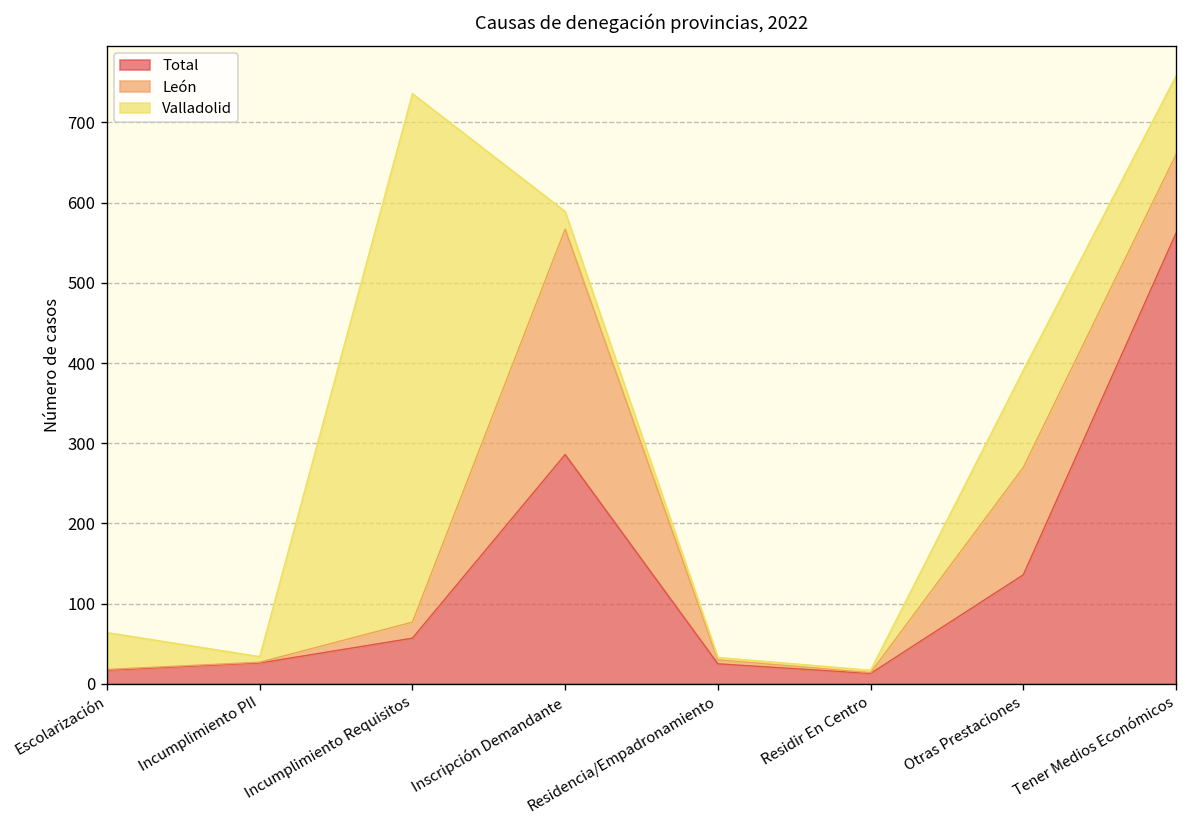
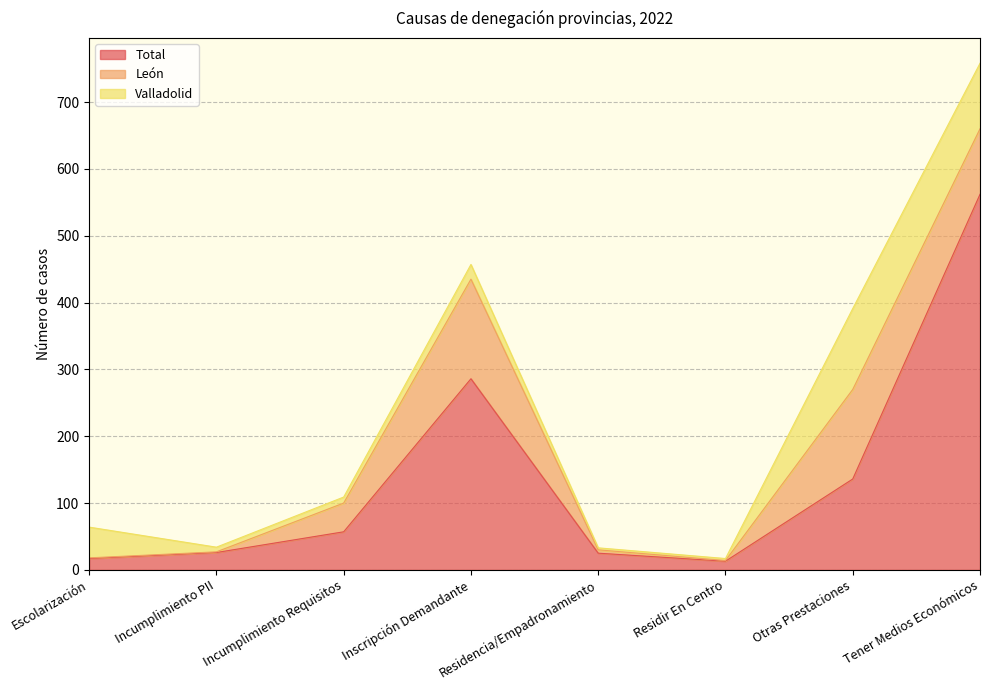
  {
    "Total": {
      "Incumplimiento Requisitos": 60,
      "Inscripción Demandante": 290,
      "Residencia/Empadronamiento": 30,
      "Otras Prestaciones": 140,
      "Tener Medios Económicos": 560
    },
    "León": {
-     "Incumplimiento Requisitos": 20,
-     "Inscripción Demandante": 280,
+     "Incumplimiento Requisitos": 40,
+     "Inscripción Demandante": 150,
      "Otras Prestaciones": 130,
      "Tener Medios Económicos": 100
    },
    "Valladolid": {
      "Escolarización": 50,
      "Incumplimiento PII": 10,
-     "Incumplimiento Requisitos": 660,
+     "Incumplimiento Requisitos": 10,
      "Inscripción Demandante": 20,
      "Otras Prestaciones": 120,
      "Tener Medios Económicos": 100
    }
  }
